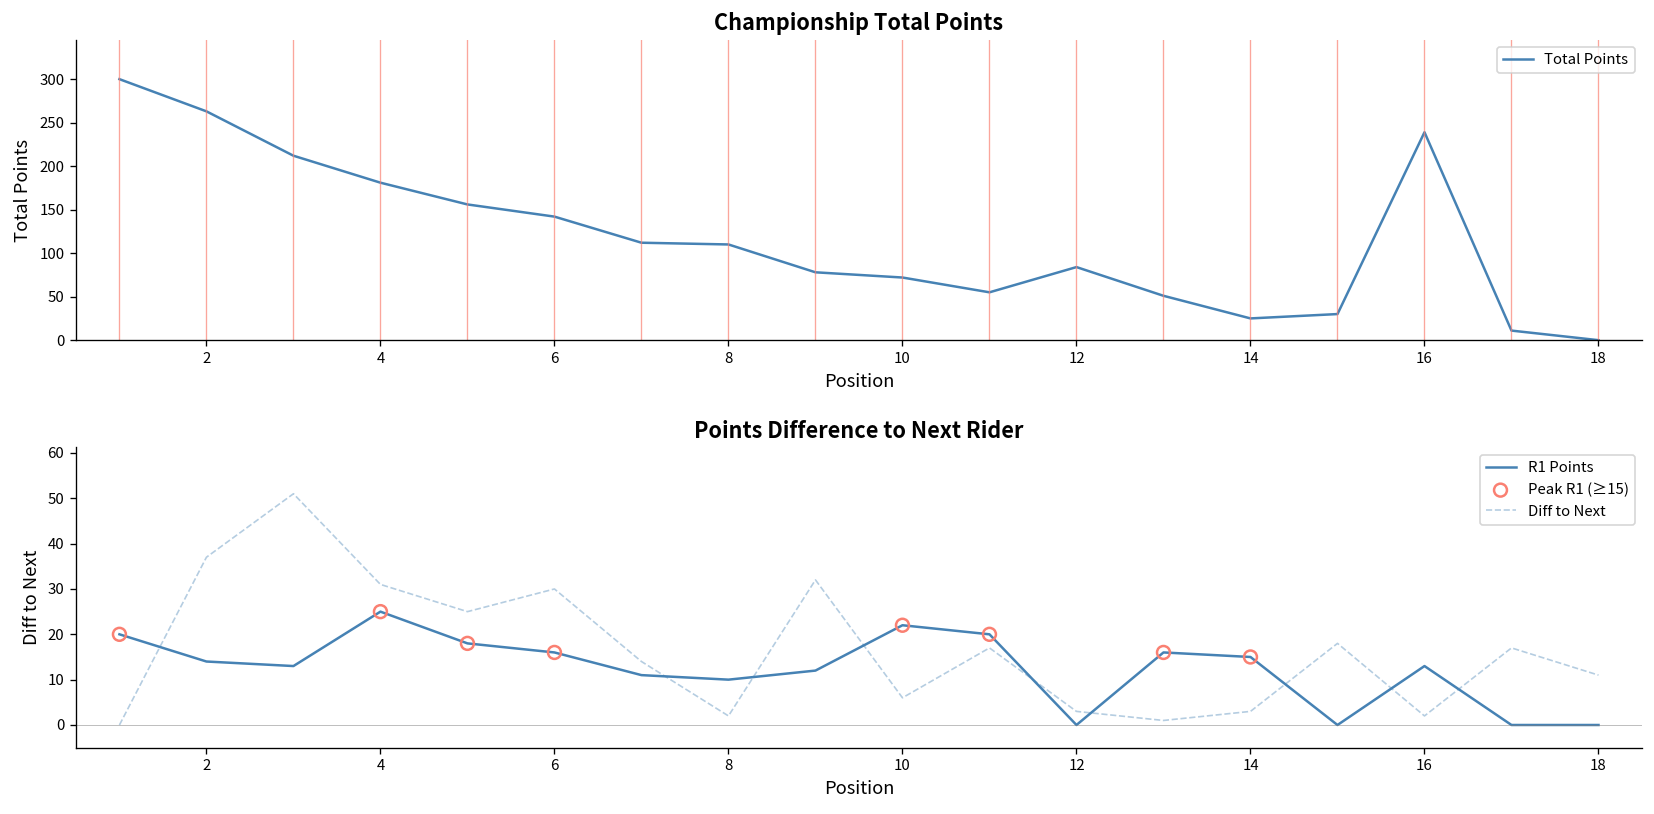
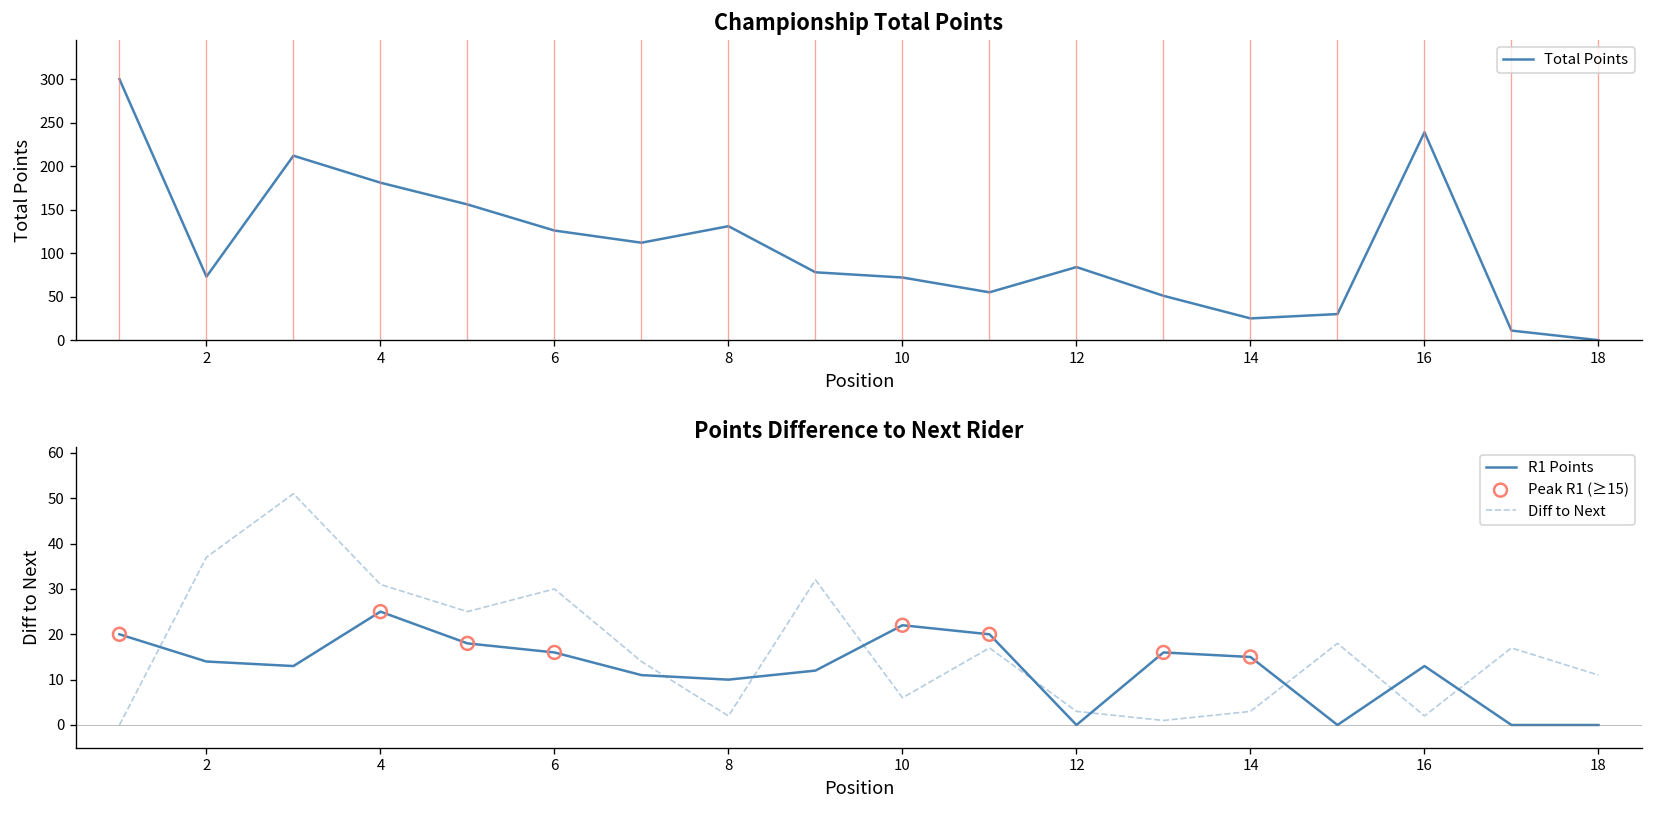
  {
    "Championship Total Points": {
-     "2": 260,
+     "2": 70,
      "4": 180,
-     "6": 140,
-     "8": 110,
+     "6": 130,
+     "8": 130,
      "10": 70,
      "12": 80,
      "14": 30,
      "16": 240,
      "18": 0
    }
  }
